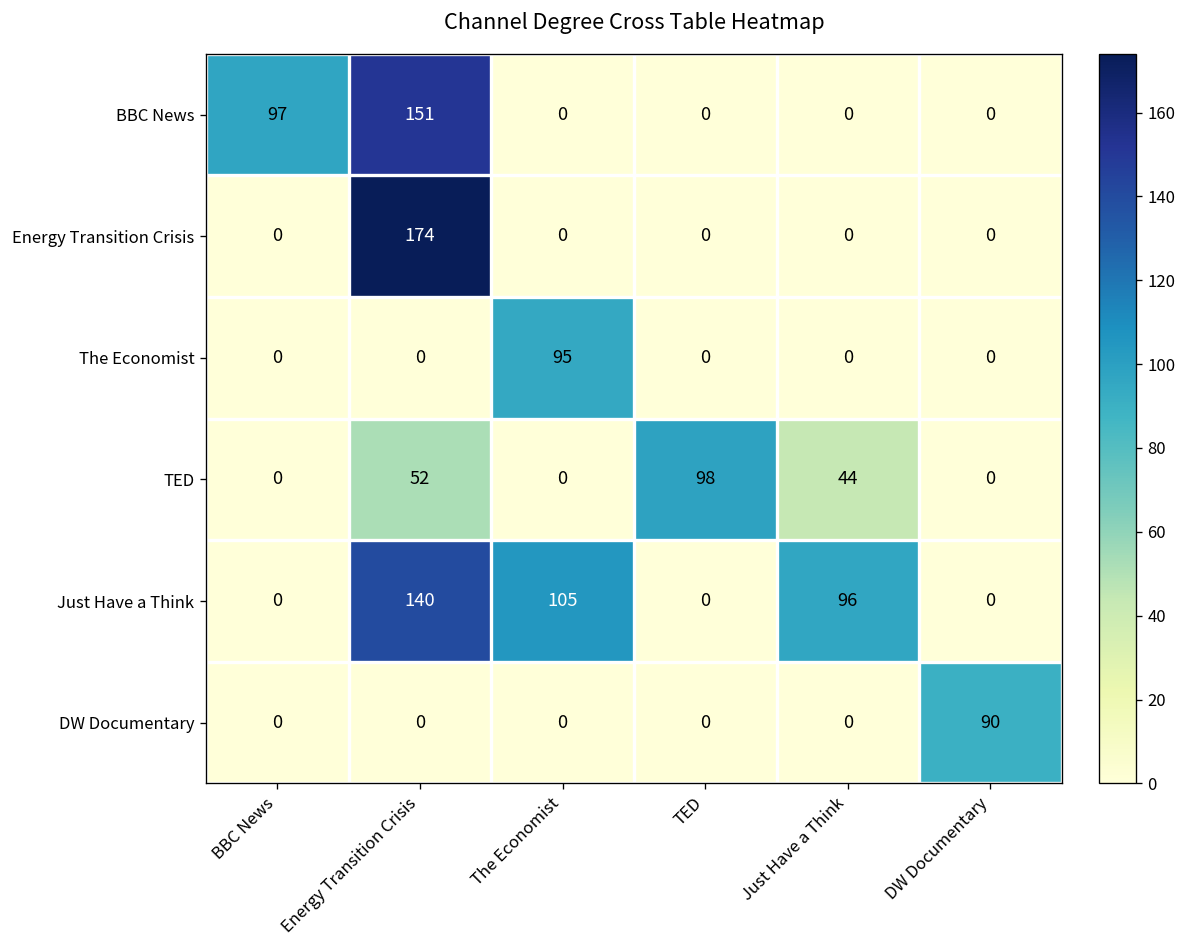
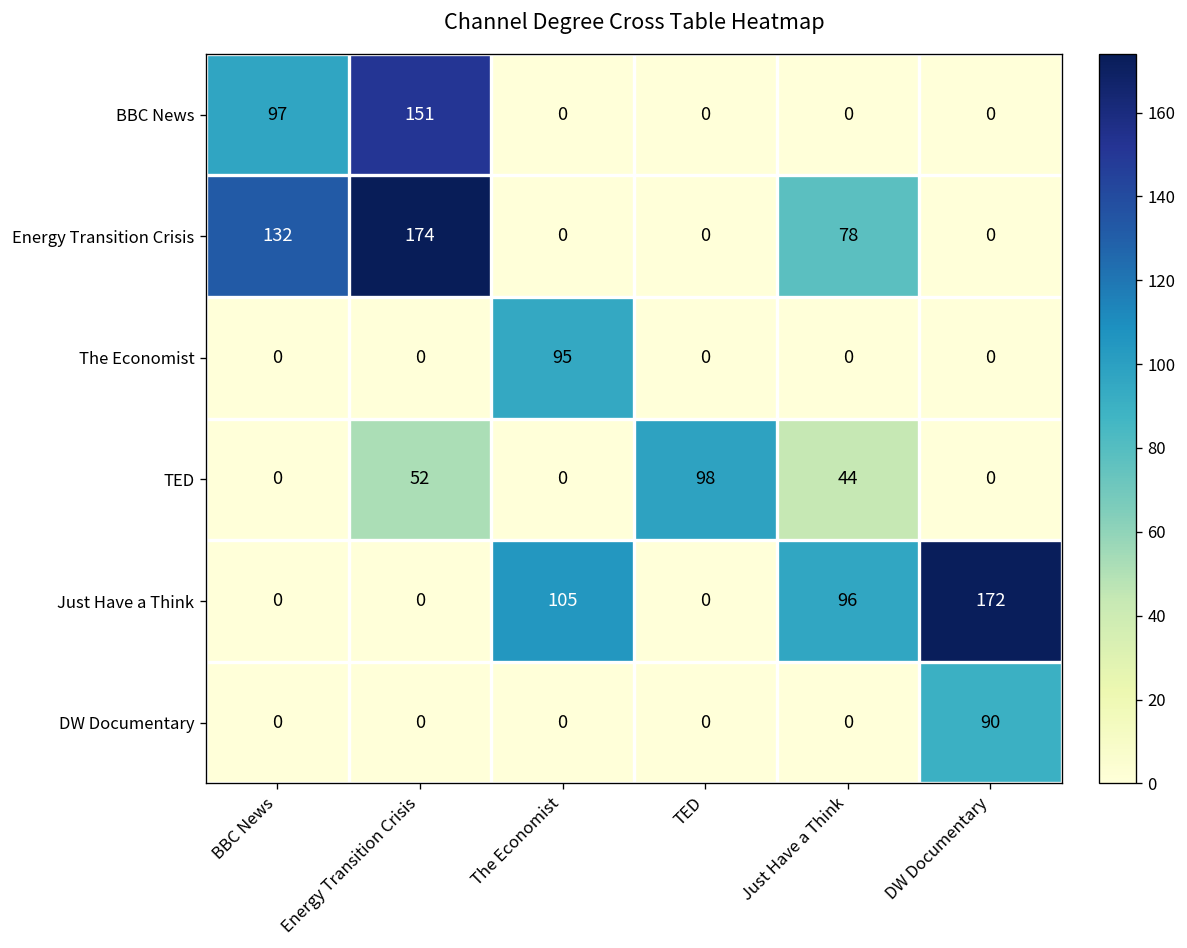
  {
    "BBC News": {
      "BBC News": 97,
      "Energy Transition Crisis": 151,
      "The Economist": 0,
      "TED": 0,
      "Just Have a Think": 0,
      "DW Documentary": 0
    },
    "Energy Transition Crisis": {
-     "BBC News": 0,
+     "BBC News": 132,
      "Energy Transition Crisis": 174,
      "The Economist": 0,
      "TED": 0,
-     "Just Have a Think": 0,
+     "Just Have a Think": 78,
      "DW Documentary": 0
    },
    "The Economist": {
      "BBC News": 0,
      "Energy Transition Crisis": 0,
      "The Economist": 95,
      "TED": 0,
      "Just Have a Think": 0,
      "DW Documentary": 0
    },
    "TED": {
      "BBC News": 0,
      "Energy Transition Crisis": 52,
      "The Economist": 0,
      "TED": 98,
      "Just Have a Think": 44,
      "DW Documentary": 0
    },
    "Just Have a Think": {
      "BBC News": 0,
-     "Energy Transition Crisis": 140,
+     "Energy Transition Crisis": 0,
      "The Economist": 105,
      "TED": 0,
      "Just Have a Think": 96,
-     "DW Documentary": 0
+     "DW Documentary": 172
    },
    "DW Documentary": {
      "BBC News": 0,
      "Energy Transition Crisis": 0,
      "The Economist": 0,
      "TED": 0,
      "Just Have a Think": 0,
      "DW Documentary": 90
    }
  }
